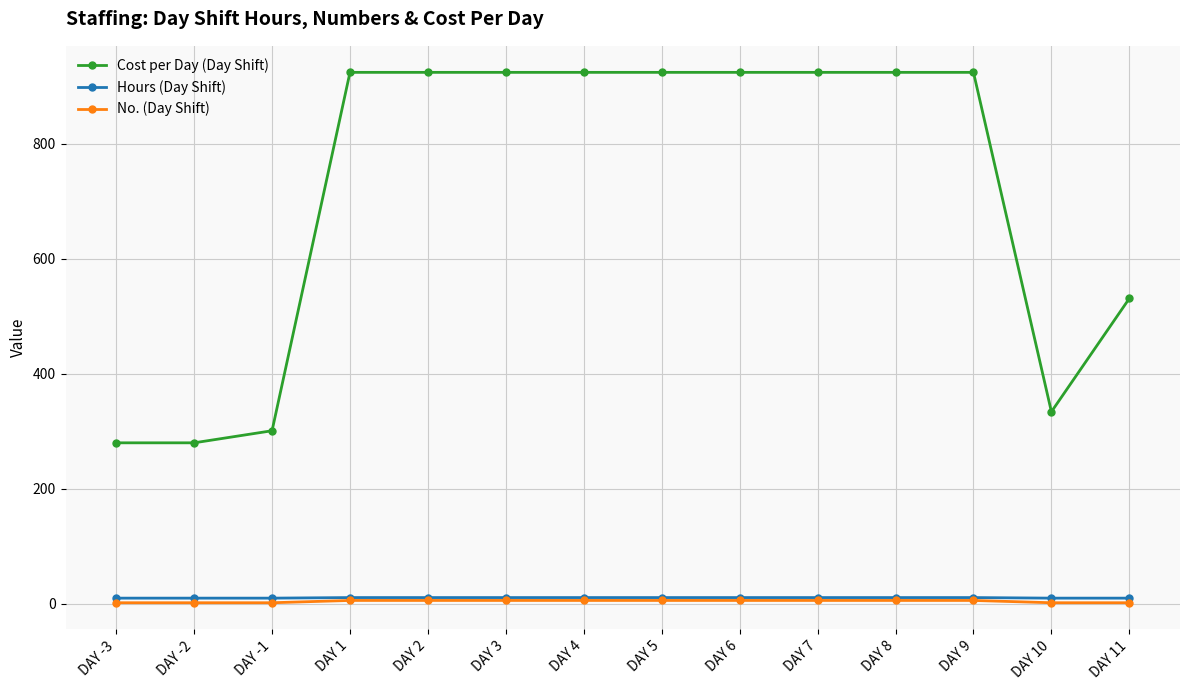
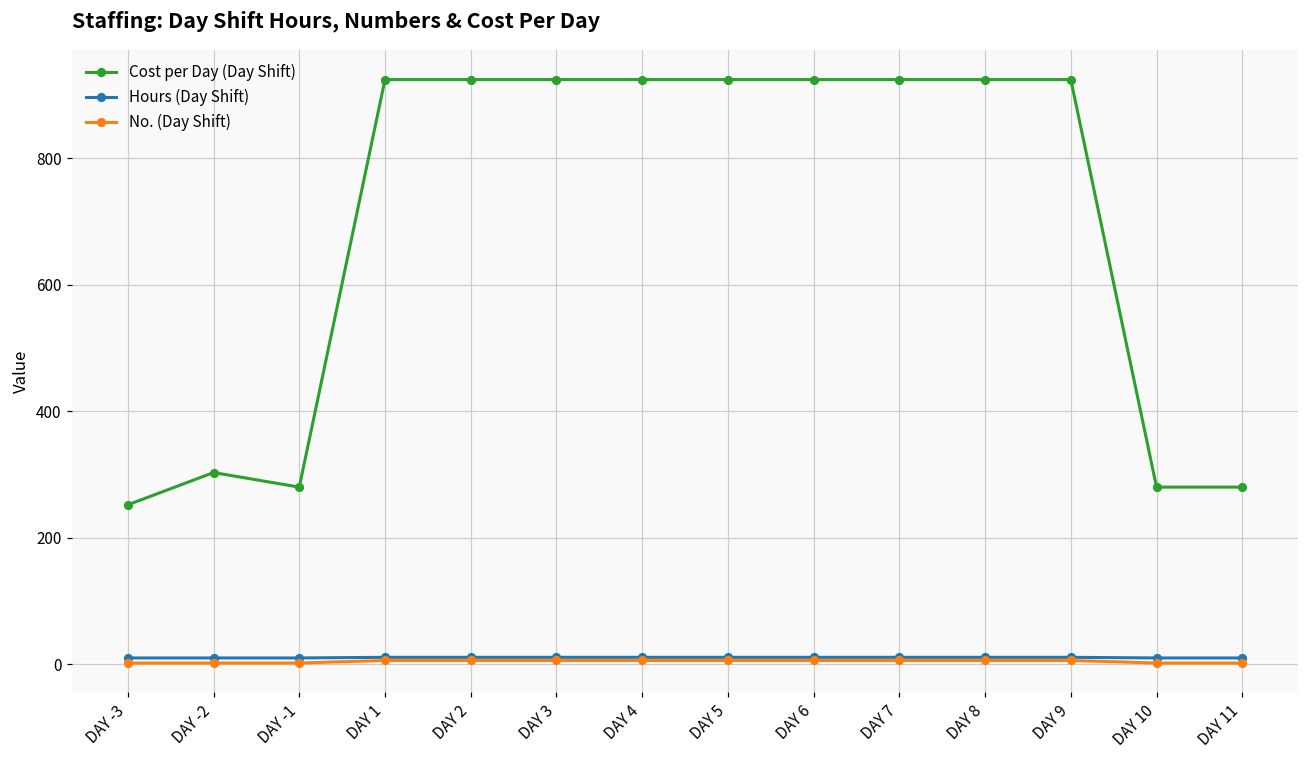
  {
    "Cost per Day (Day Shift)": {
-     "DAY -3": 280,
-     "DAY -2": 280,
-     "DAY -1": 300,
+     "DAY -3": 250,
+     "DAY -2": 300,
+     "DAY -1": 280,
      "DAY 1": 920,
      "DAY 2": 920,
      "DAY 3": 920,
      "DAY 4": 920,
      "DAY 5": 920,
      "DAY 6": 920,
      "DAY 7": 920,
      "DAY 8": 920,
      "DAY 9": 920,
-     "DAY 10": 330,
-     "DAY 11": 530
+     "DAY 10": 280,
+     "DAY 11": 280
    },
    "Hours (Day Shift)": {
      "DAY -3": 10,
      "DAY -2": 10,
      "DAY -1": 10,
      "DAY 1": 10,
      "DAY 2": 10,
      "DAY 3": 10,
      "DAY 4": 10,
      "DAY 5": 10,
      "DAY 6": 10,
      "DAY 7": 10,
      "DAY 8": 10,
      "DAY 9": 10,
      "DAY 10": 10,
      "DAY 11": 10
    },
    "No. (Day Shift)": {
      "DAY -3": 0,
      "DAY -2": 0,
      "DAY -1": 0,
      "DAY 1": 10,
      "DAY 2": 10,
      "DAY 3": 10,
      "DAY 4": 10,
      "DAY 5": 10,
      "DAY 6": 10,
      "DAY 7": 10,
      "DAY 8": 10,
      "DAY 9": 10,
      "DAY 10": 0,
      "DAY 11": 0
    }
  }
